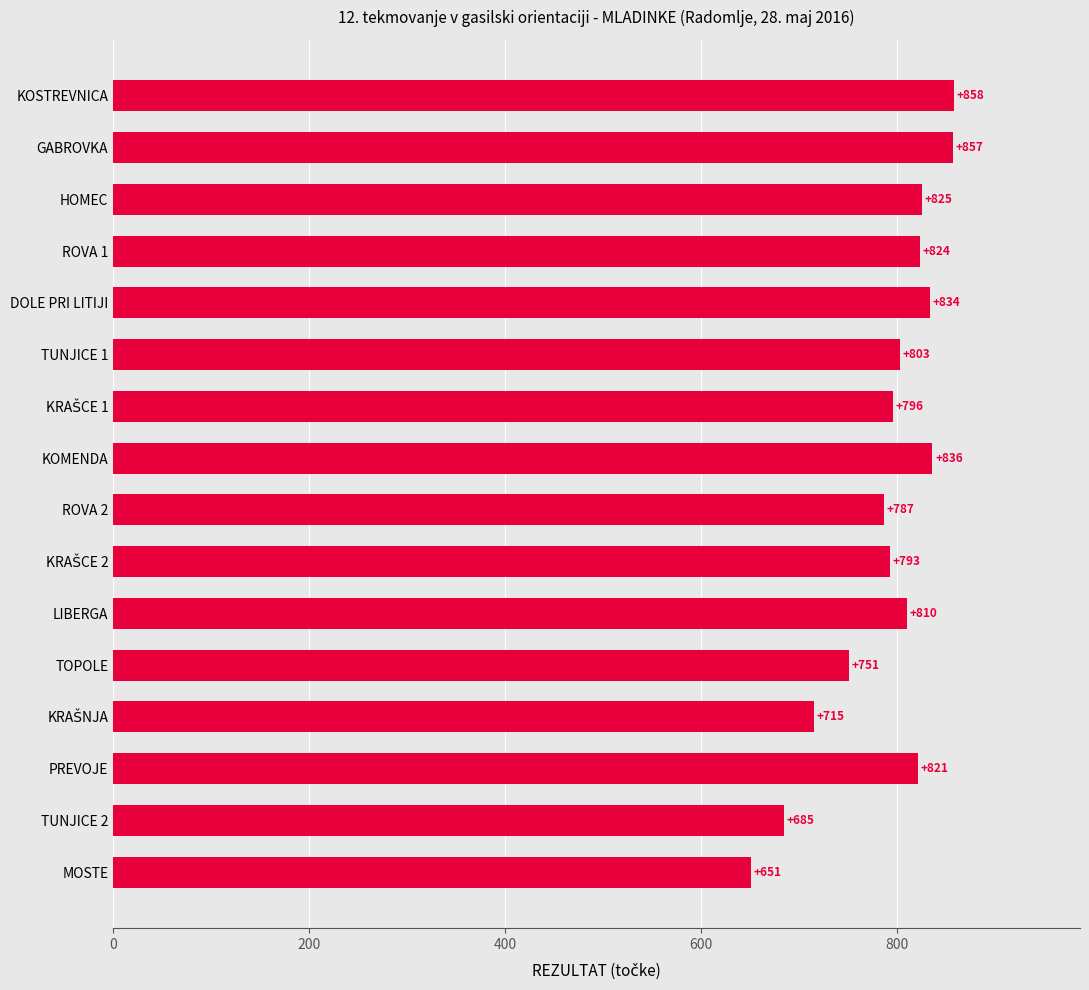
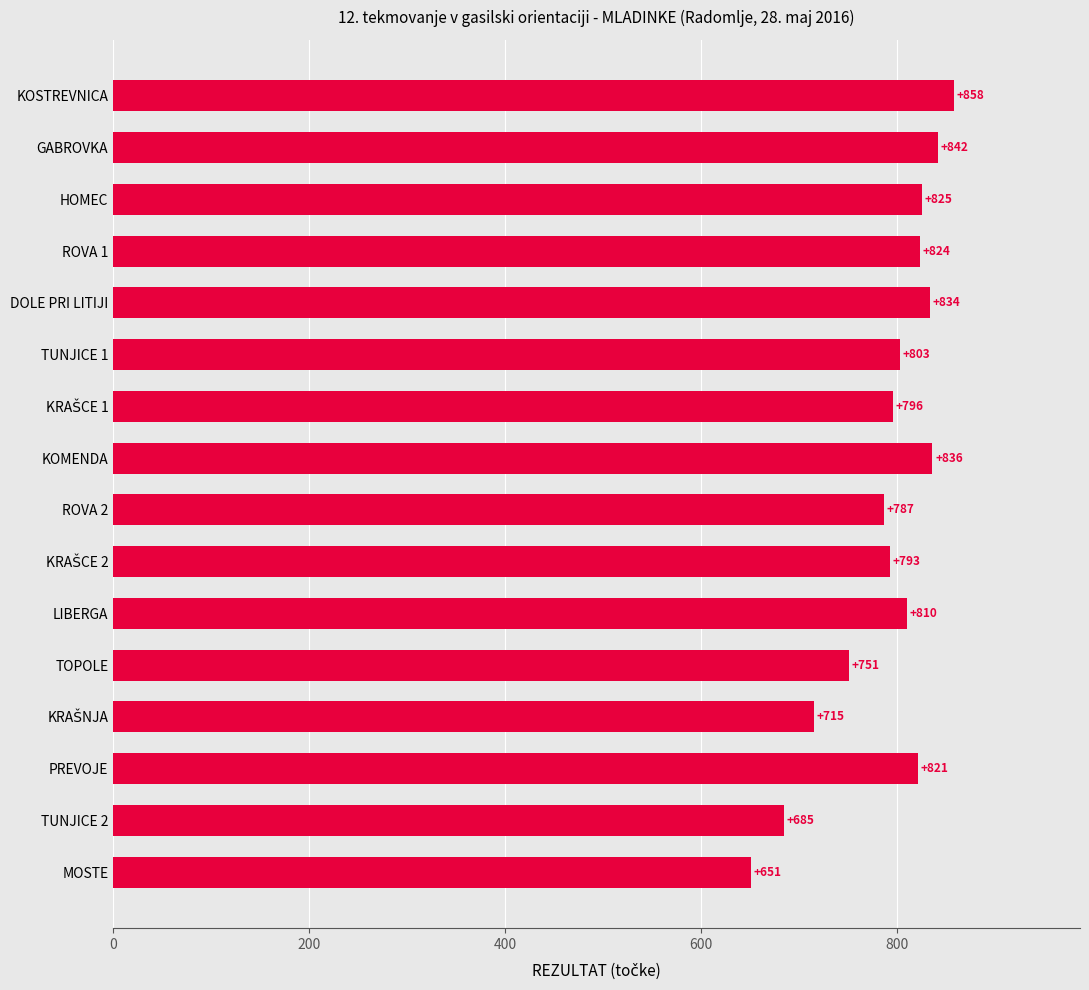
  {
    "KOSTREVNICA": "+858",
-   "GABROVKA": "+857",
+   "GABROVKA": "+842",
    "HOMEC": "+825",
    "ROVA 1": "+824",
    "DOLE PRI LITIJI": "+834",
    "TUNJICE 1": "+803",
    "KRAŠCE 1": "+796",
    "KOMENDA": "+836",
    "ROVA 2": "+787",
    "KRAŠCE 2": "+793",
    "LIBERGA": "+810",
    "TOPOLE": "+751",
    "KRAŠNJA": "+715",
    "PREVOJE": "+821",
    "TUNJICE 2": "+685",
    "MOSTE": "+651"
  }
